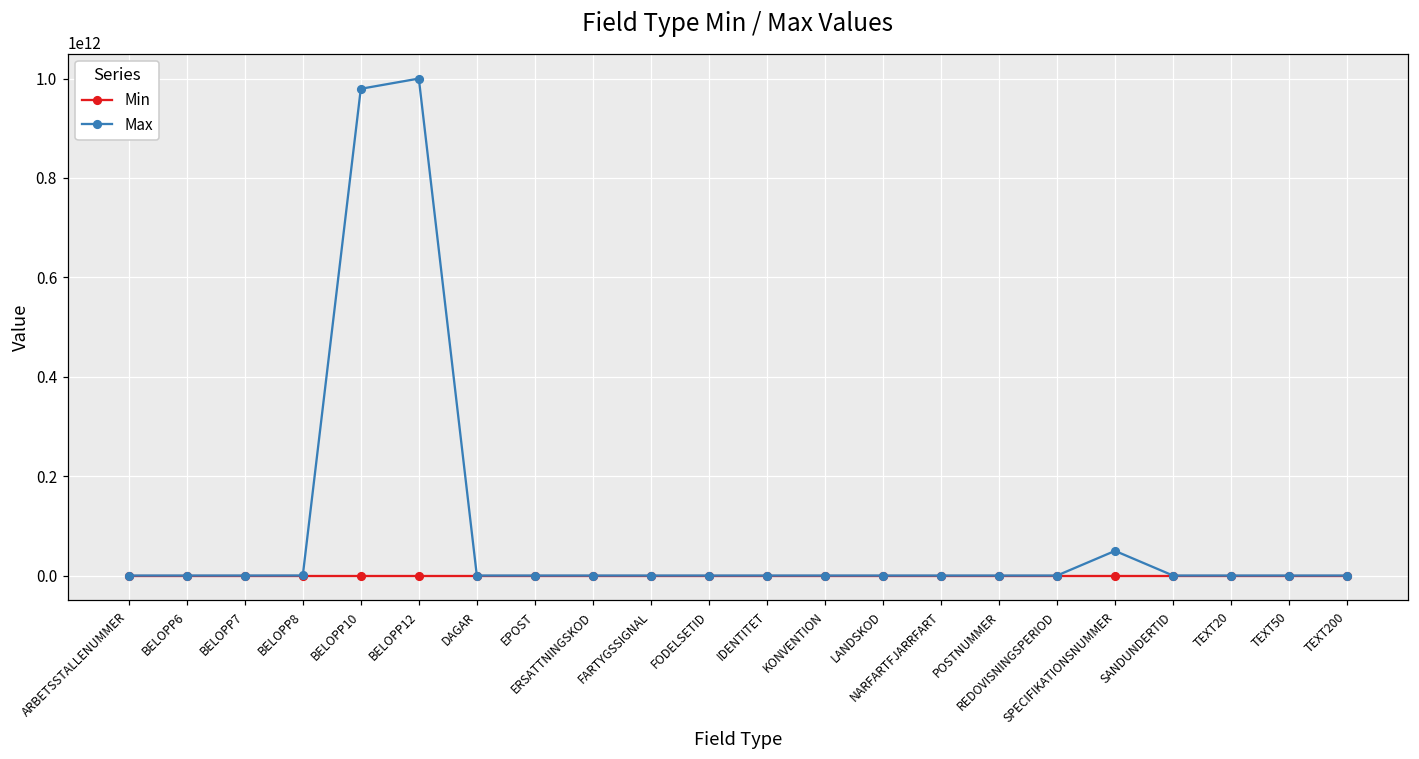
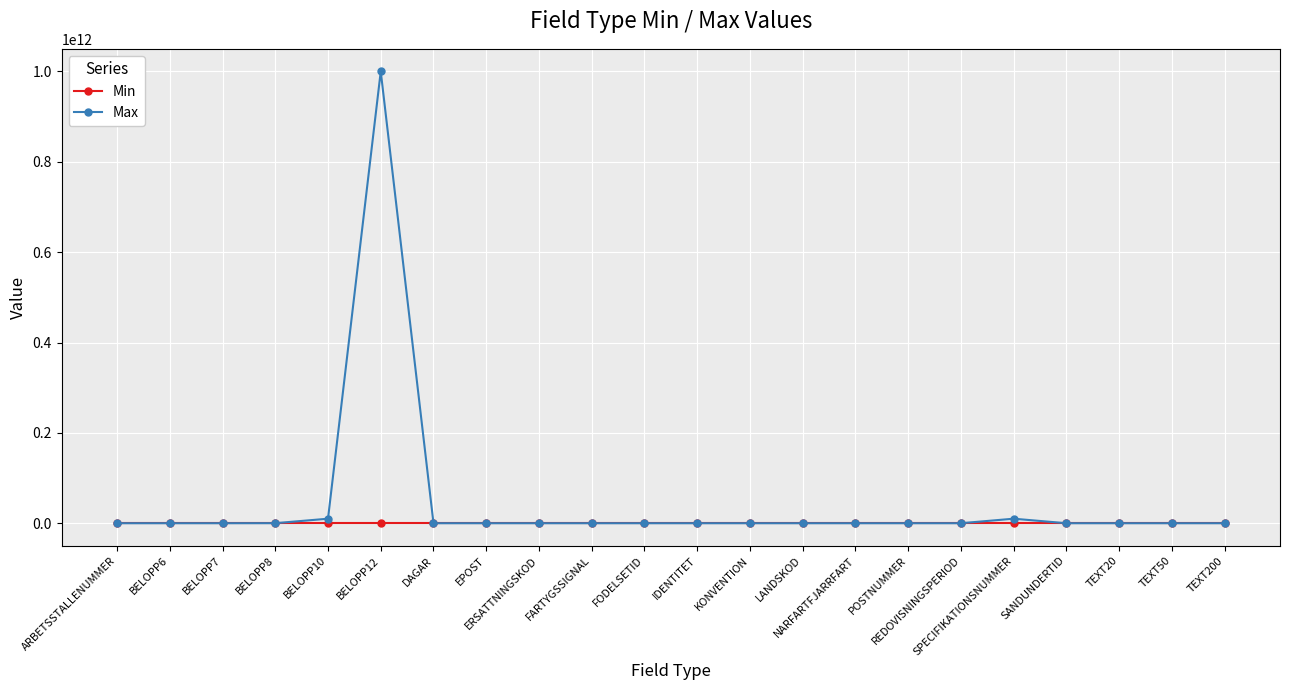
  {
    "Min": {
      "BELOPP10": 0,
      "BELOPP12": 0,
      "SPECIFIKATIONSNUMMER": 0
    },
    "Max": {
-     "BELOPP10": 980000000000,
+     "BELOPP10": 10000000000,
      "BELOPP12": 1000000000000,
-     "SPECIFIKATIONSNUMMER": 50000000000
+     "SPECIFIKATIONSNUMMER": 10000000000
    }
  }
